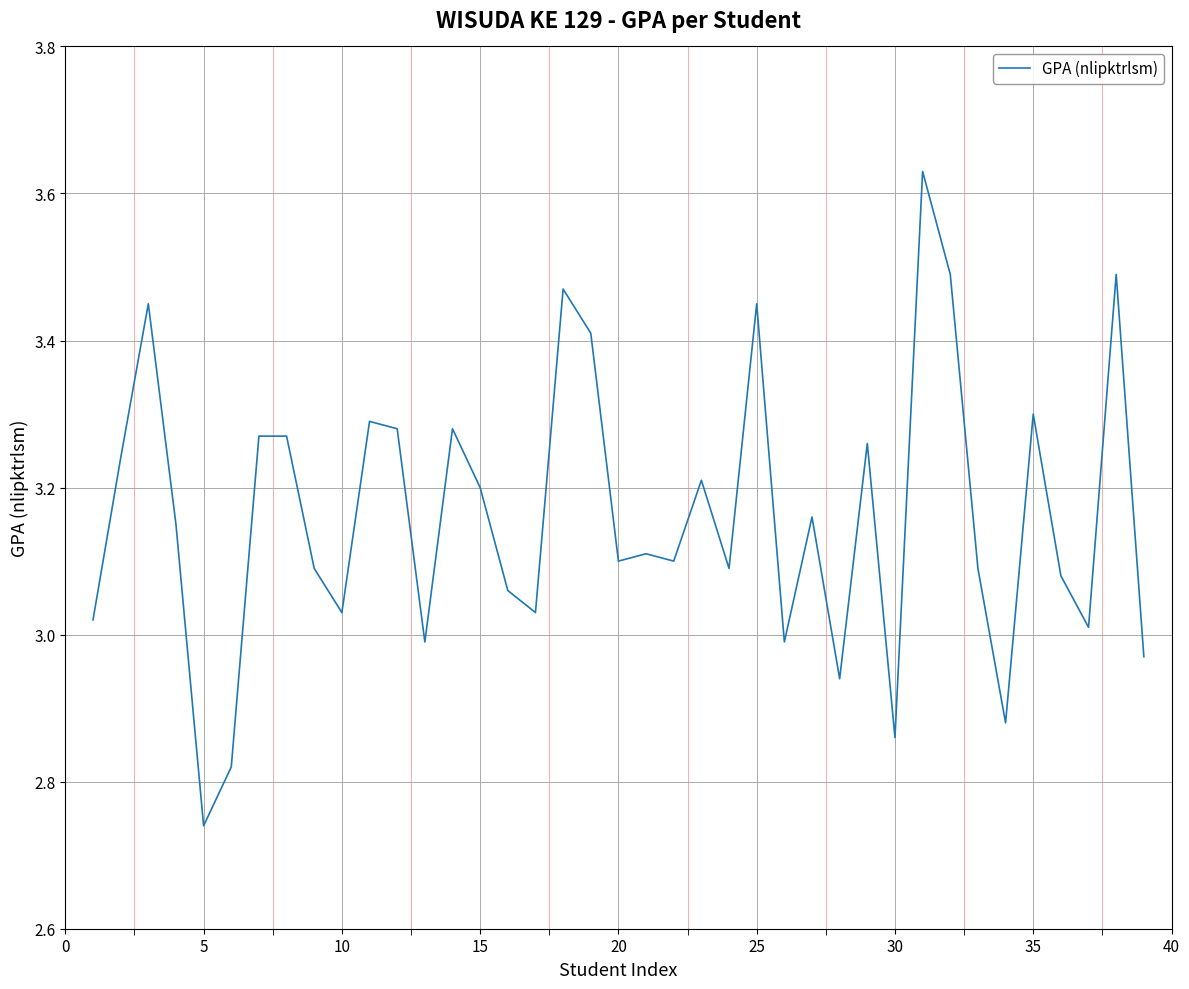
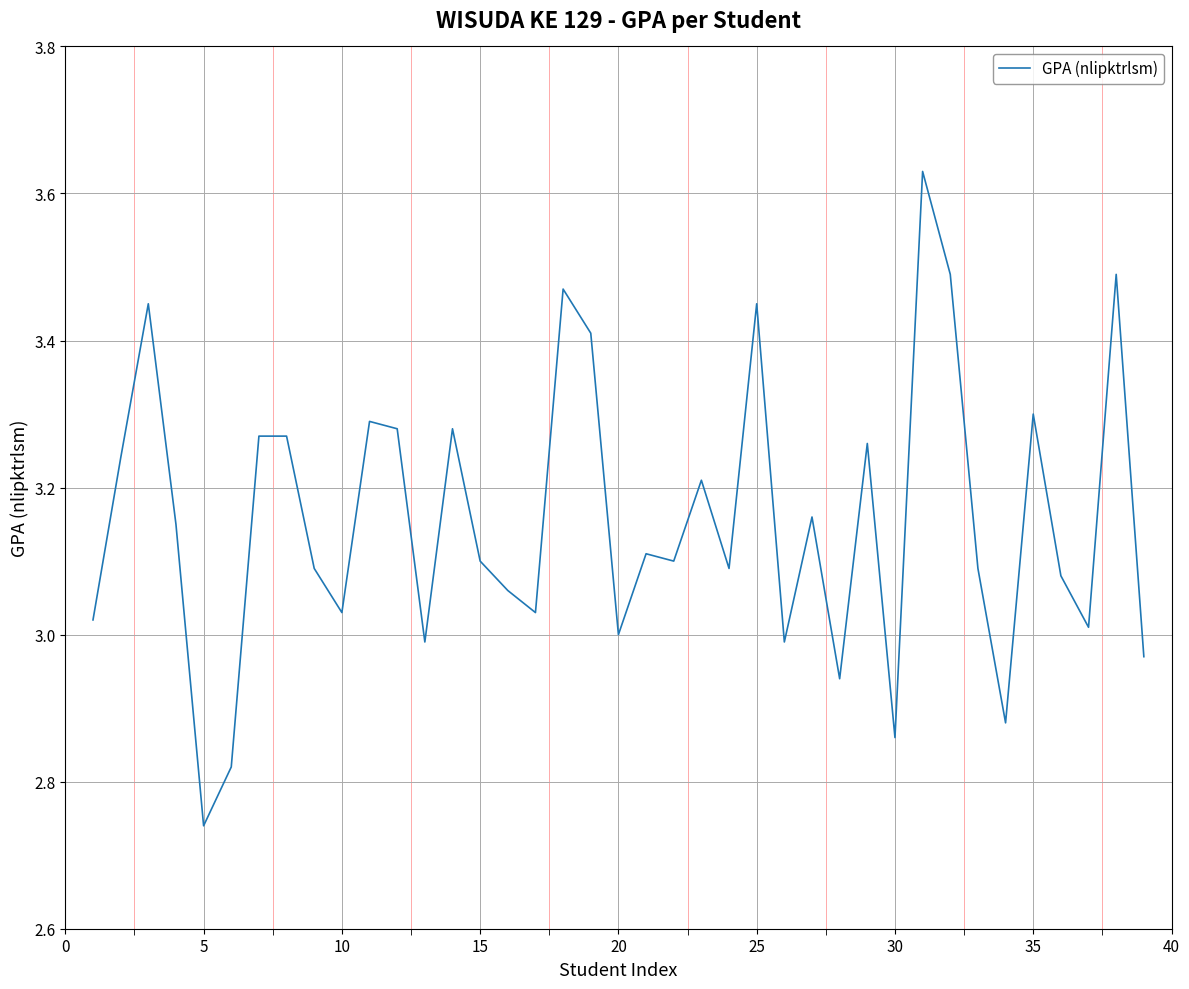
  {
    "5": 2.74,
    "10": 3.03,
-   "15": 3.2,
-   "20": 3.1,
+   "15": 3.1,
+   "20": 3.0,
    "25": 3.45,
    "30": 2.86,
    "35": 3.3
  }
